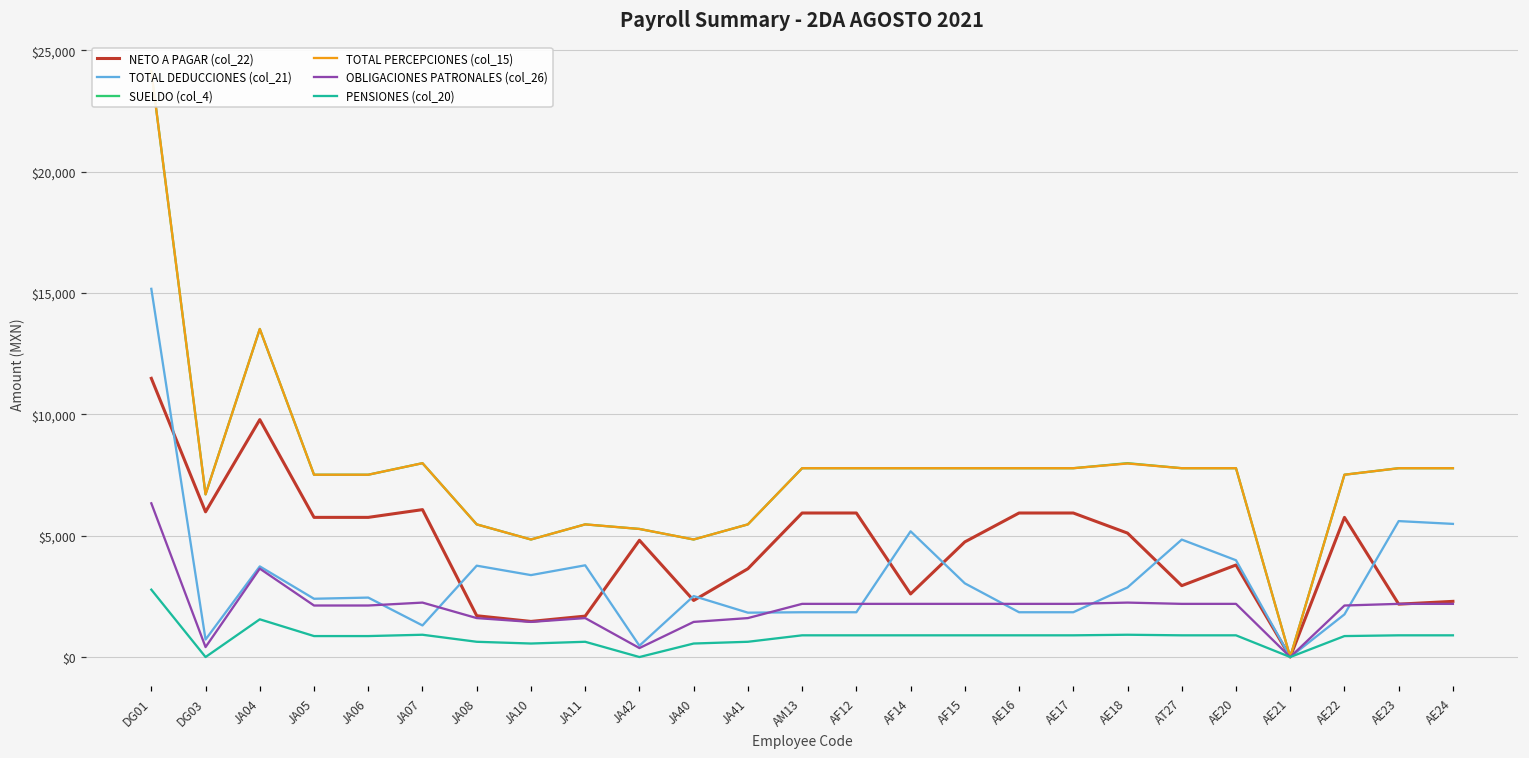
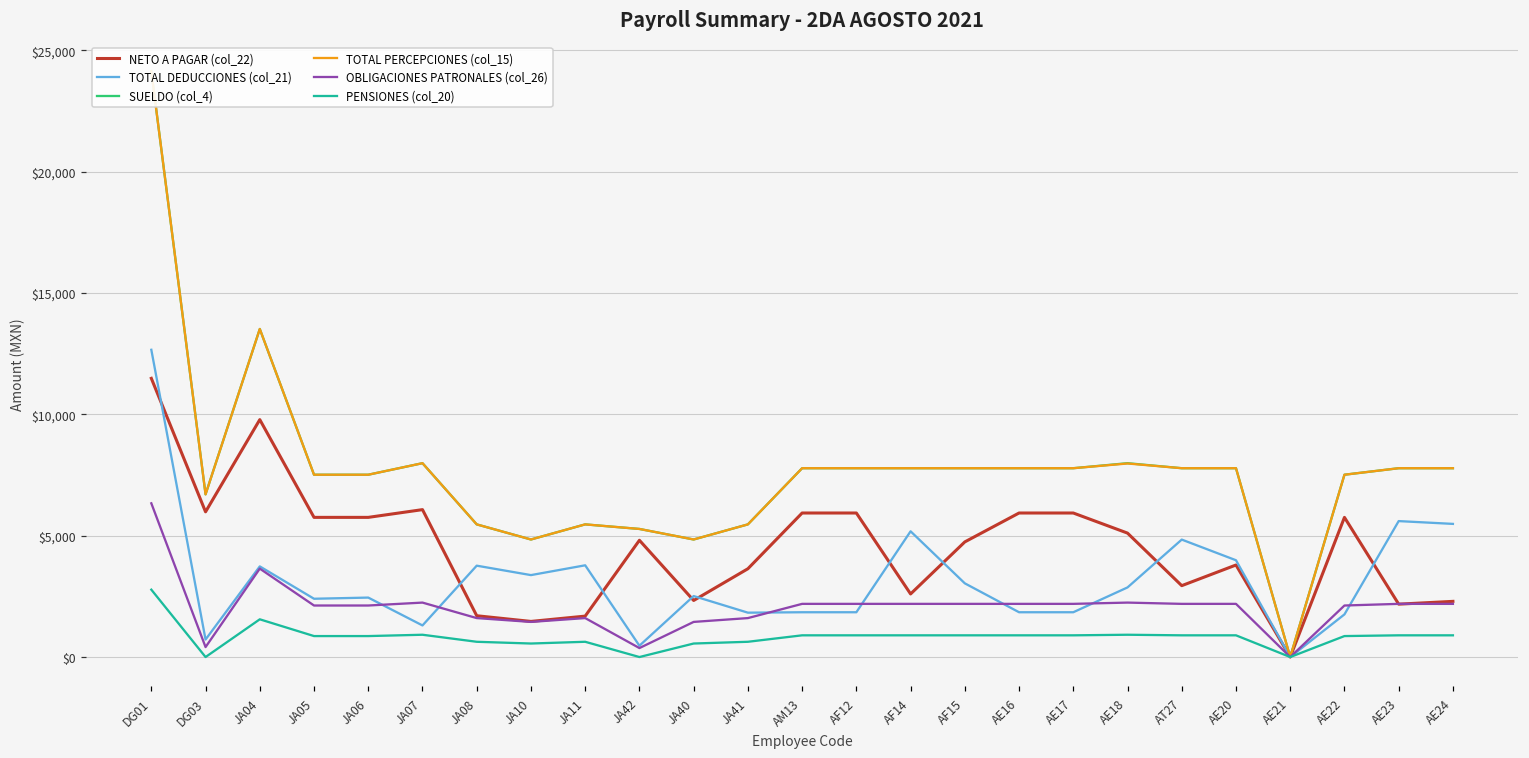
  {
    "NETO A PAGAR (col_22)": {
      "DG01": "$11,500",
      "DG03": "$6,000",
      "JA04": "$9,800",
      "JA05": "$5,800",
      "JA06": "$5,800",
      "JA07": "$6,100",
      "JA42": "$4,800",
      "JA40": "$2,300",
      "JA41": "$3,600",
      "AM13": "$5,900",
      "AF12": "$5,900",
      "AF14": "$2,600",
      "AF15": "$4,700",
      "AE16": "$5,900",
      "AE17": "$5,900",
      "AE18": "$5,100",
      "AT27": "$2,900",
      "AE20": "$3,800",
      "AE22": "$5,800"
    },
    "TOTAL DEDUCCIONES (col_21)": {
-     "DG01": "$15,200",
+     "DG01": "$12,700",
      "DG03": "$700",
      "JA05": "$2,400",
      "JA06": "$2,500",
      "JA07": "$1,300",
      "JA08": "$3,800",
      "JA10": "$3,400",
      "JA11": "$3,800",
      "JA40": "$2,500",
      "JA41": "$1,800",
      "AM13": "$1,800",
      "AF12": "$1,800",
      "AF14": "$5,200",
      "AF15": "$3,000",
      "AE16": "$1,800",
      "AE17": "$1,800",
      "AE18": "$2,900",
      "AT27": "$4,800",
      "AE20": "$4,000",
      "AE22": "$1,800",
      "AE23": "$5,600",
      "AE24": "$5,500"
    },
    "TOTAL PERCEPCIONES (col_15)": {
      "DG03": "$6,700",
      "JA04": "$13,500",
      "JA05": "$7,500",
      "JA06": "$7,500",
      "JA07": "$8,000",
      "JA08": "$5,500",
      "JA10": "$4,800",
      "JA11": "$5,500",
      "JA42": "$5,300",
      "JA40": "$4,800",
      "JA41": "$5,500",
      "AM13": "$7,800",
      "AF12": "$7,800",
      "AF14": "$7,800",
      "AF15": "$7,800",
      "AE16": "$7,800",
      "AE17": "$7,800",
      "AE18": "$8,000",
      "AT27": "$7,800",
      "AE20": "$7,800",
      "AE22": "$7,500",
      "AE23": "$7,800",
      "AE24": "$7,800"
    },
    "OBLIGACIONES PATRONALES (col_26)": {
      "DG01": "$6,300",
      "DG03": "$400",
      "JA05": "$2,100",
      "JA06": "$2,100",
      "JA07": "$2,200",
      "JA40": "$1,400",
      "JA41": "$1,600",
      "AM13": "$2,200",
      "AF12": "$2,200",
      "AF14": "$2,200",
      "AF15": "$2,200",
      "AE16": "$2,200",
      "AE17": "$2,200",
      "AE18": "$2,200",
      "AT27": "$2,200",
      "AE20": "$2,200",
      "AE22": "$2,100"
    },
    "PENSIONES (col_20)": {
      "DG01": "$2,800",
      "DG03": "$0",
      "JA04": "$1,600",
      "JA05": "$900",
      "JA06": "$900",
      "JA07": "$900",
      "JA08": "$600",
      "JA10": "$600",
      "JA11": "$600",
      "JA42": "$0",
      "JA40": "$600",
      "JA41": "$600",
      "AM13": "$900",
      "AF12": "$900",
      "AF14": "$900",
      "AF15": "$900",
      "AE16": "$900",
      "AE17": "$900",
      "AE18": "$900",
      "AT27": "$900",
      "AE20": "$900",
      "AE22": "$900",
      "AE23": "$900",
      "AE24": "$900"
    }
  }
